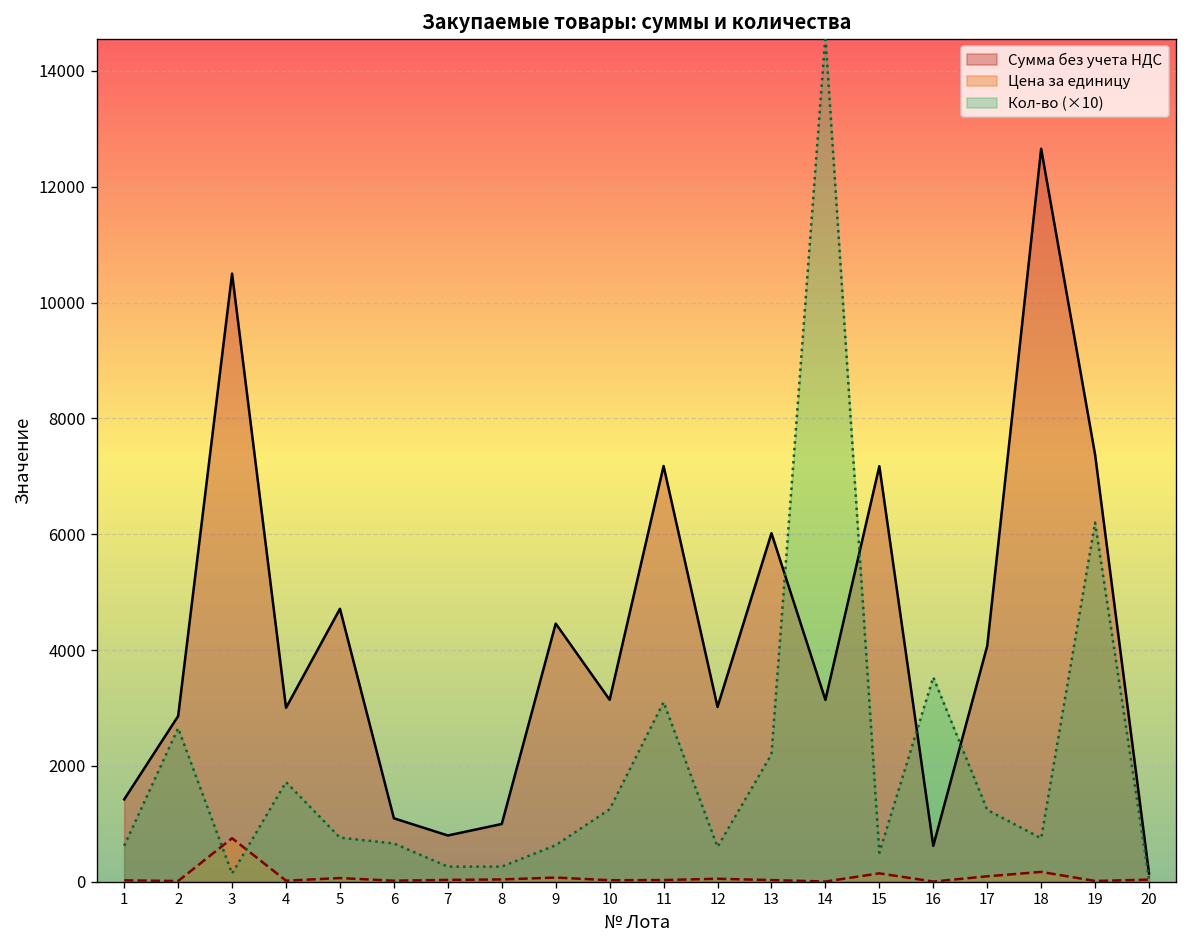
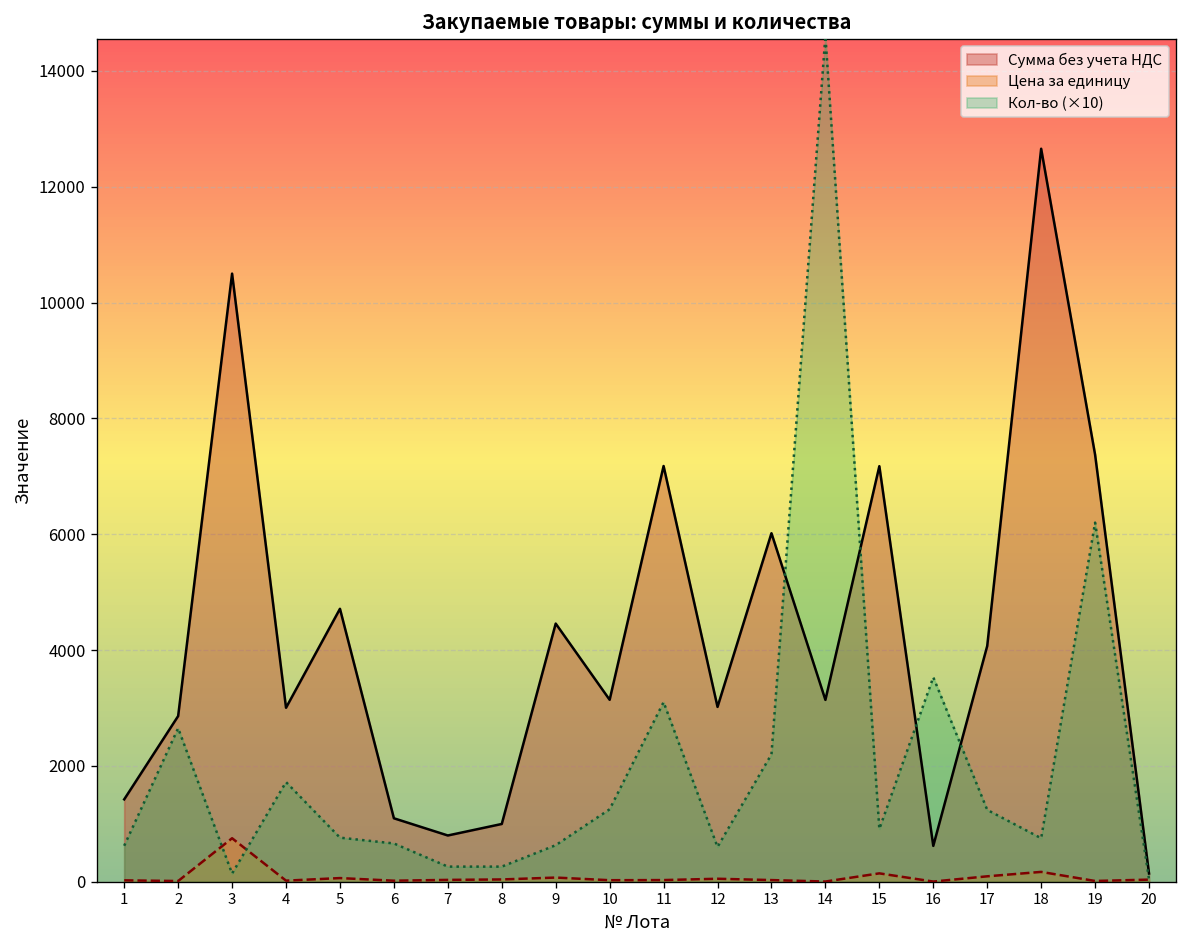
  {
    "Кол-во (×10)": {
      "1": 600,
      "2": 2700,
      "3": 100,
      "4": 1700,
      "5": 800,
      "6": 700,
      "7": 300,
      "8": 300,
      "9": 600,
      "10": 1300,
      "11": 3100,
      "12": 600,
      "13": 2200,
-     "15": 500,
+     "15": 900,
      "16": 3500,
      "17": 1200,
      "18": 800,
      "19": 6200
    }
  }
